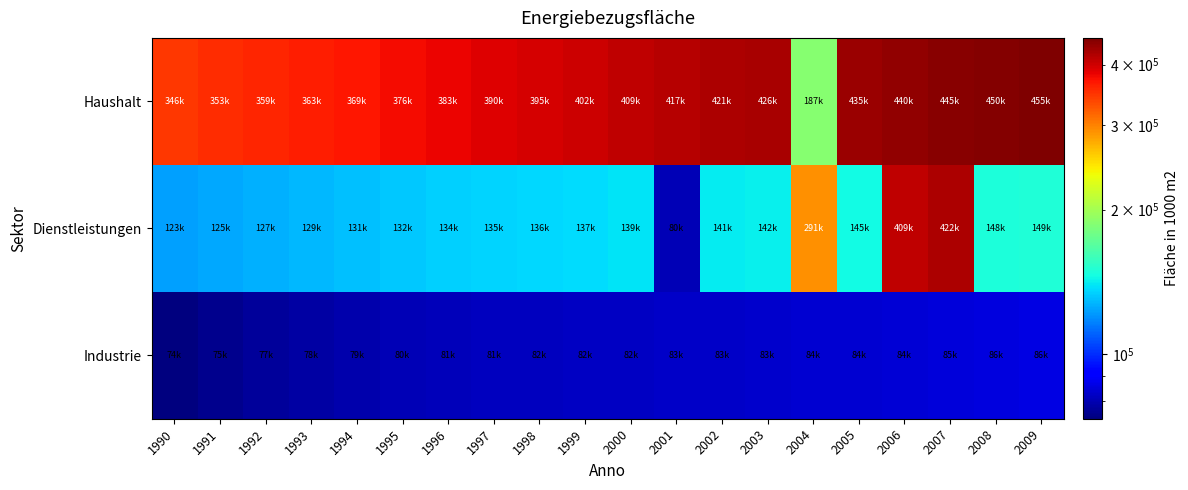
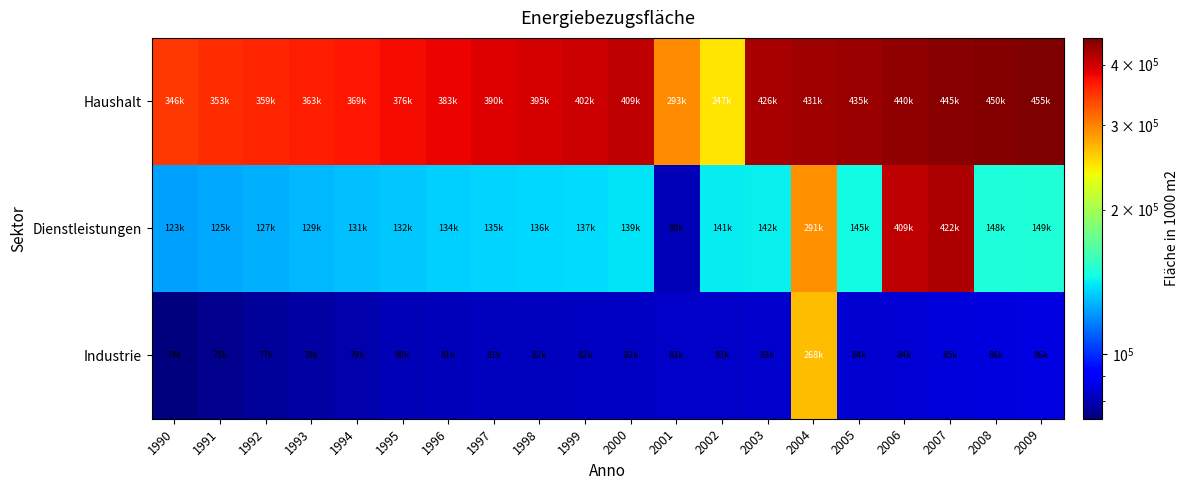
  {
    "Haushalt": {
      "1990": "346k",
      "1991": "353k",
      "1992": "359k",
      "1993": "363k",
      "1994": "369k",
      "1995": "376k",
      "1996": "383k",
      "1997": "390k",
      "1998": "395k",
      "1999": "402k",
      "2000": "409k",
-     "2001": "417k",
-     "2002": "421k",
+     "2001": "293k",
+     "2002": "247k",
      "2003": "426k",
-     "2004": "187k",
+     "2004": "431k",
      "2005": "435k",
      "2006": "440k",
      "2007": "445k",
      "2008": "450k",
      "2009": "455k"
    },
    "Dienstleistungen": {
      "1990": "123k",
      "1991": "125k",
      "1992": "127k",
      "1993": "129k",
      "1994": "131k",
      "1995": "132k",
      "1996": "134k",
      "1997": "135k",
      "1998": "136k",
      "1999": "137k",
      "2000": "139k",
      "2001": "80k",
      "2002": "141k",
      "2003": "142k",
      "2004": "291k",
      "2005": "145k",
      "2006": "409k",
      "2007": "422k",
      "2008": "148k",
      "2009": "149k"
    },
    "Industrie": {
      "1990": "74k",
      "1991": "75k",
      "1992": "77k",
      "1993": "78k",
      "1994": "79k",
      "1995": "80k",
      "1996": "81k",
      "1997": "81k",
      "1998": "82k",
      "1999": "82k",
      "2000": "82k",
      "2001": "83k",
      "2002": "83k",
      "2003": "83k",
-     "2004": "84k",
+     "2004": "268k",
      "2005": "84k",
      "2006": "84k",
      "2007": "85k",
      "2008": "86k",
      "2009": "86k"
    }
  }
